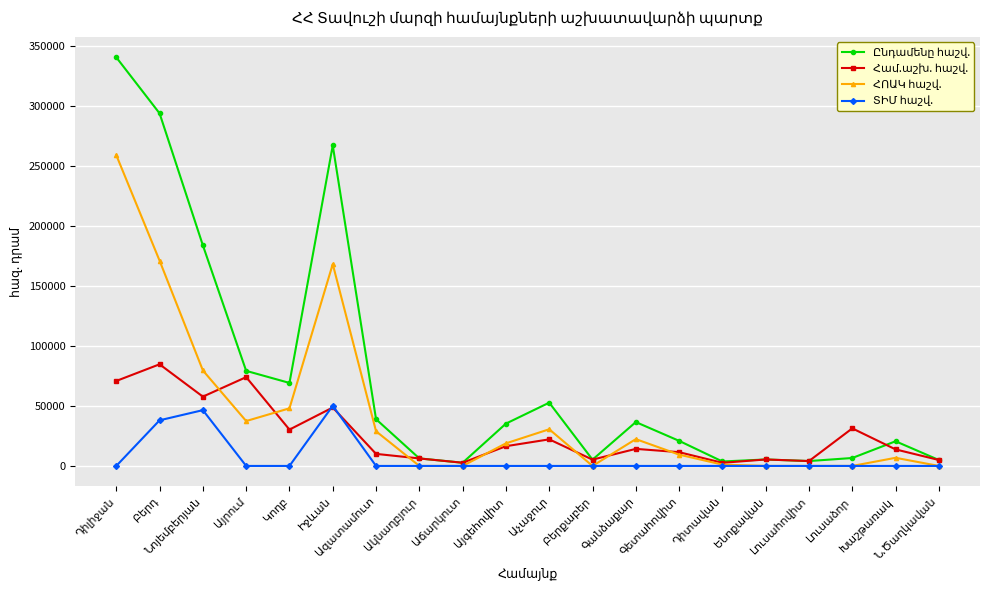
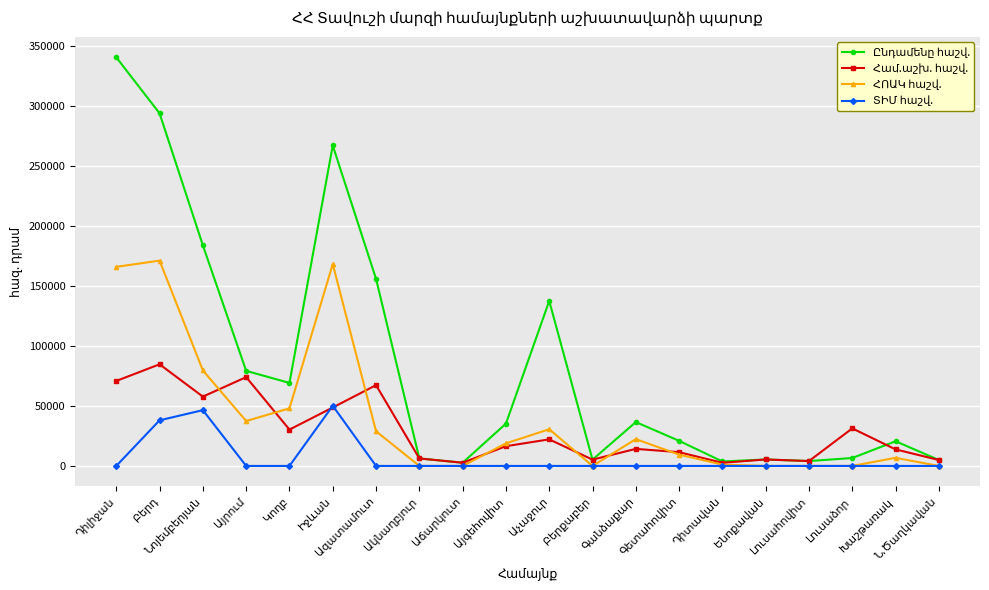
  {
    "Ընդամենը հաշվ.": {
      "Դիլիջան": 341000,
      "Բերդ": 294000,
      "Նոյեմբերյան": 184000,
      "Այրում": 79000,
      "Կողբ": 69000,
      "Իջևան": 267000,
-     "Ազատամուտ": 39000,
+     "Ազատամուտ": 156000,
      "Այգեհովիտ": 35000,
-     "Աչաջուր": 53000,
+     "Աչաջուր": 138000,
      "Գանձաքար": 37000,
      "Գետահովիտ": 21000,
      "Լուսաձոր": 7000,
      "Խաշթառակ": 21000
    },
    "Համ.աշխ. հաշվ.": {
      "Դիլիջան": 71000,
      "Բերդ": 85000,
      "Նոյեմբերյան": 58000,
      "Այրում": 74000,
      "Կողբ": 30000,
-     "Ազատամուտ": 10000,
+     "Ազատամուտ": 67000,
      "Այգեհովիտ": 16000,
      "Աչաջուր": 22000,
      "Գանձաքար": 14000,
      "Լուսաձոր": 31000,
      "Խաշթառակ": 14000
    },
    "ՀՈԱԿ հաշվ.": {
-     "Դիլիջան": 259000,
+     "Դիլիջան": 166000,
      "Բերդ": 171000,
      "Նոյեմբերյան": 80000,
      "Այրում": 37000,
      "Կողբ": 48000,
      "Իջևան": 168000,
      "Ազատամուտ": 29000,
      "Այգեհովիտ": 19000,
      "Աչաջուր": 31000,
      "Գանձաքար": 22000,
      "Խաշթառակ": 7000
    },
    "ՏԻՄ հաշվ.": {
      "Դիլիջան": 0,
      "Բերդ": 38000,
      "Նոյեմբերյան": 47000,
      "Այրում": 0,
      "Կողբ": 0,
      "Ազատամուտ": 0,
      "Այգեհովիտ": 0,
      "Աչաջուր": 0,
      "Գանձաքար": 0,
      "Գետահովիտ": 0,
      "Խաշթառակ": 0
    }
  }
